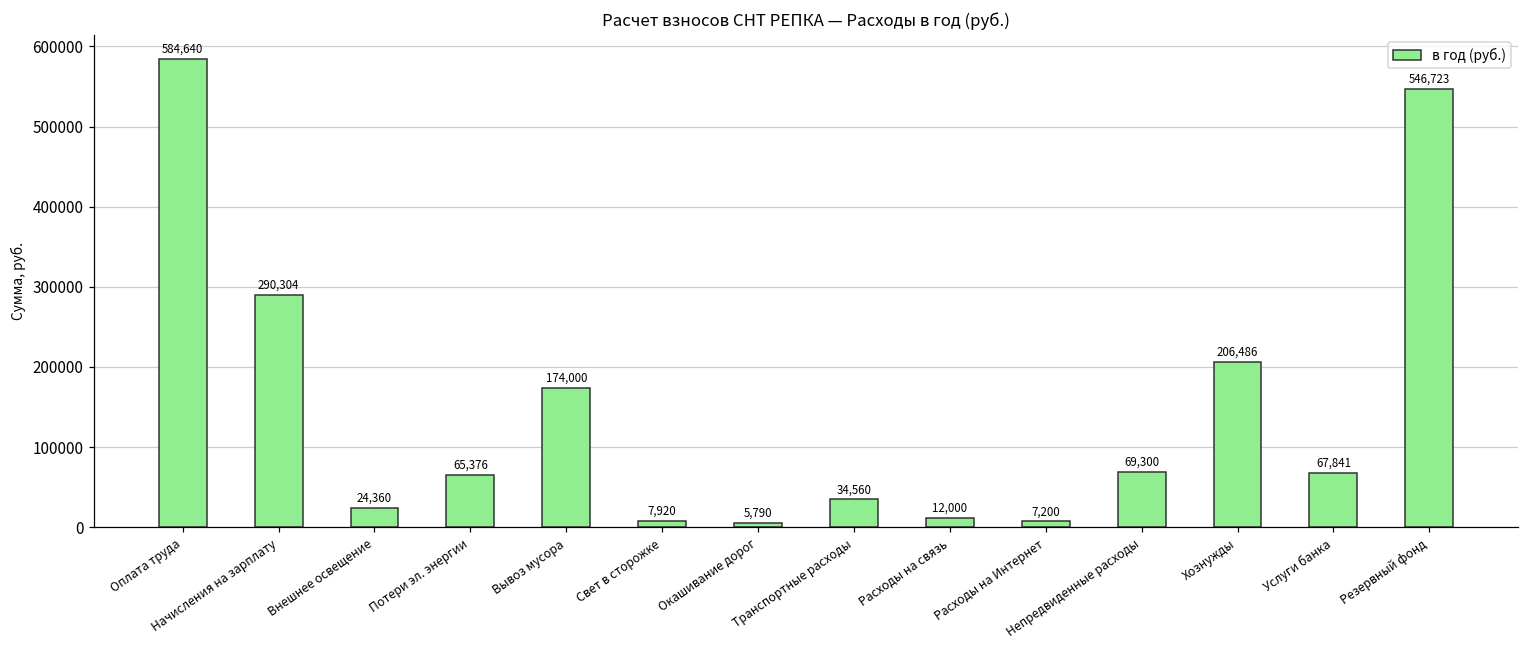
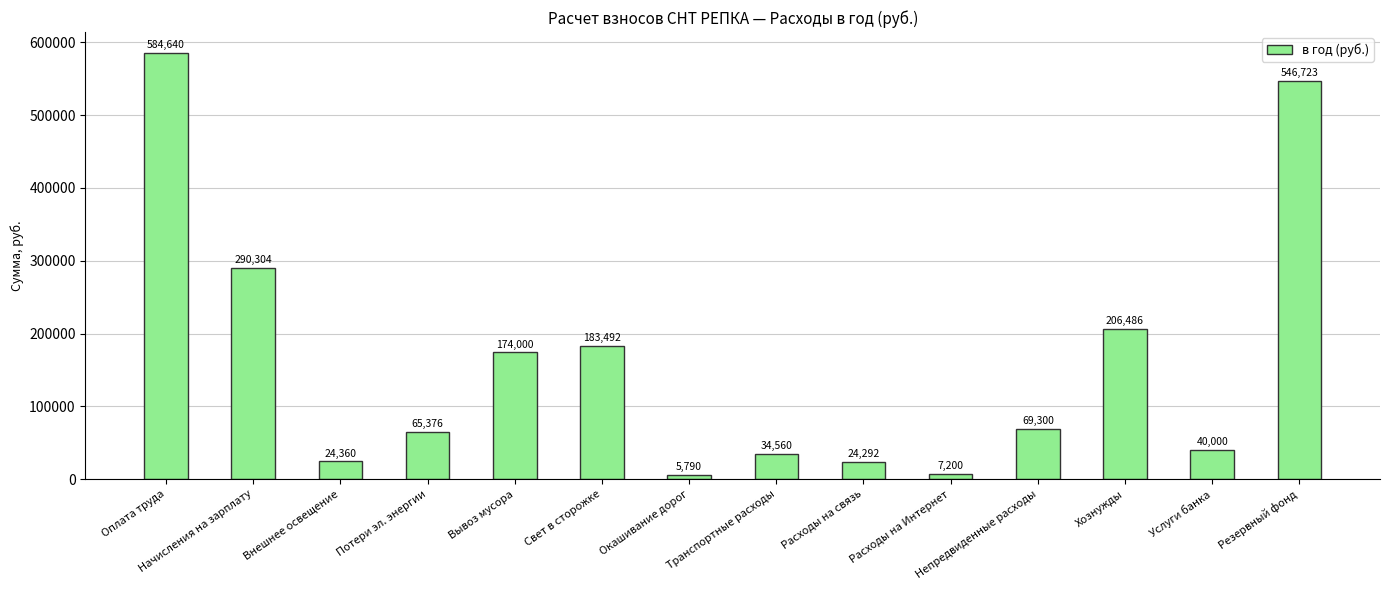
  {
    "Оплата труда": "584,640",
    "Начисления на зарплату": "290,304",
    "Внешнее освещение": "24,360",
    "Потери эл. энергии": "65,376",
    "Вывоз мусора": "174,000",
-   "Свет в сторожке": "7,920",
+   "Свет в сторожке": "183,492",
    "Окашивание дорог": "5,790",
    "Транспортные расходы": "34,560",
-   "Расходы на связь": "12,000",
+   "Расходы на связь": "24,292",
    "Расходы на Интернет": "7,200",
    "Непредвиденные расходы": "69,300",
    "Хознужды": "206,486",
-   "Услуги банка": "67,841",
+   "Услуги банка": "40,000",
    "Резервный фонд": "546,723"
  }
